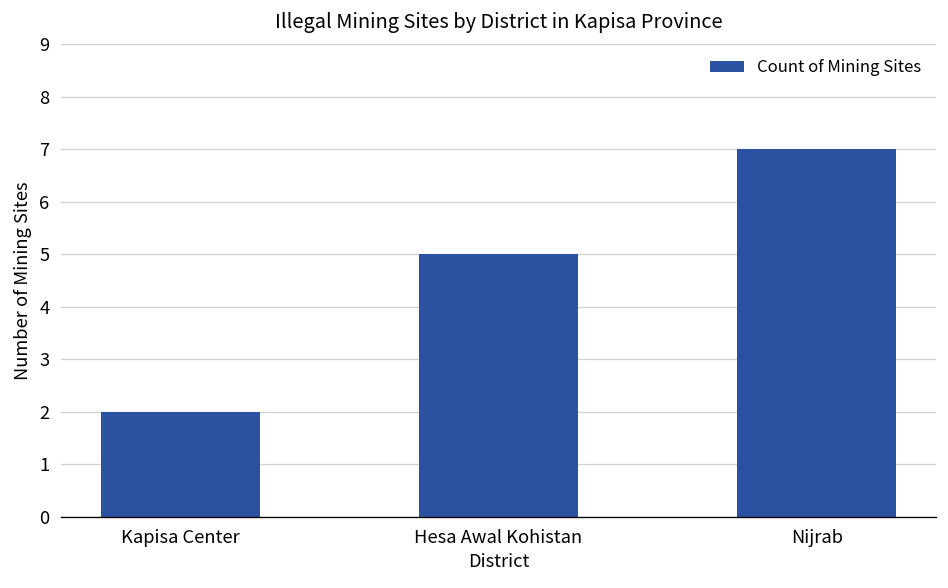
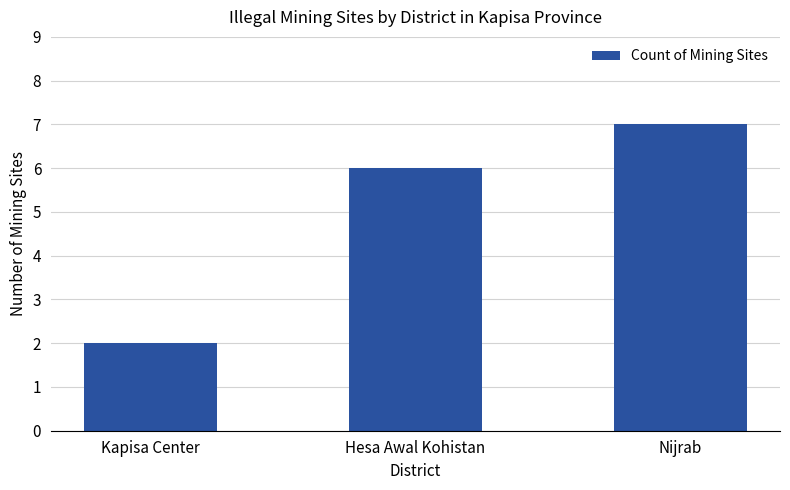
  {
    "Kapisa Center": 2,
-   "Hesa Awal Kohistan": 5,
+   "Hesa Awal Kohistan": 6,
    "Nijrab": 7
  }
